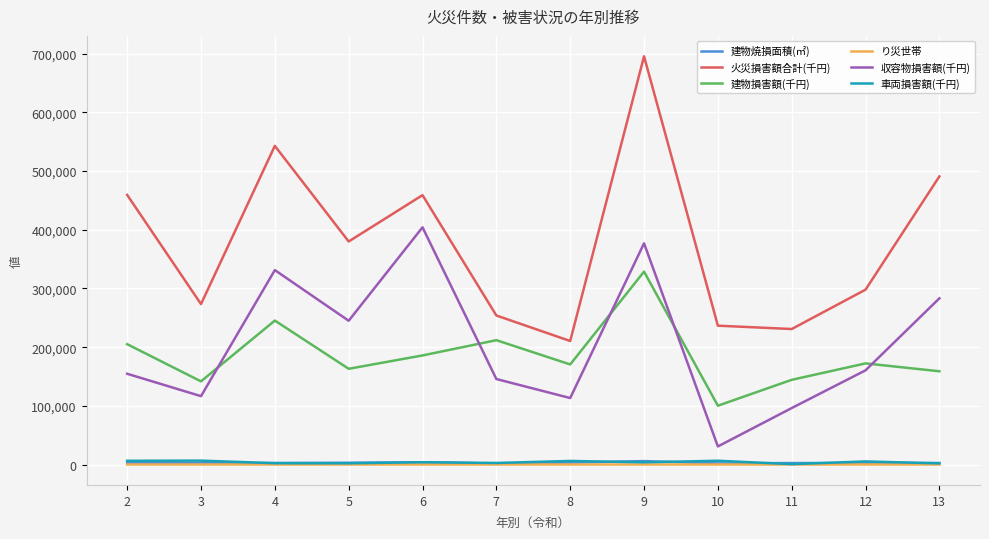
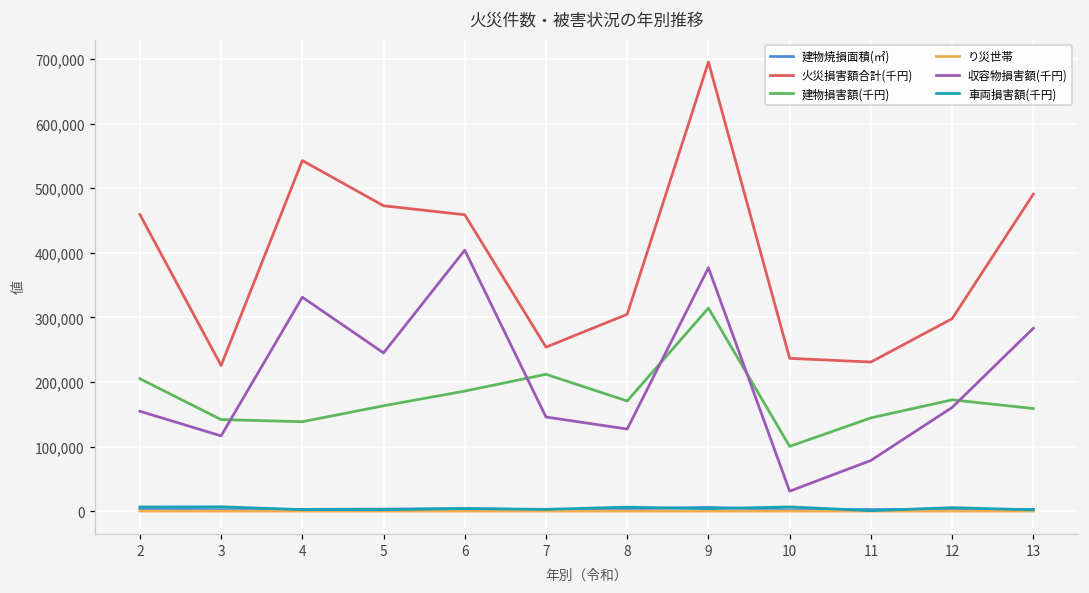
  {
    "火災損害額合計(千円)": {
      "2": "460,000",
-     "3": "270,000",
+     "3": "230,000",
      "4": "540,000",
-     "5": "380,000",
+     "5": "470,000",
      "6": "460,000",
      "7": "250,000",
-     "8": "210,000",
+     "8": "300,000",
      "9": "700,000",
      "10": "240,000",
      "11": "230,000",
      "12": "300,000",
      "13": "490,000"
    },
    "建物損害額(千円)": {
      "2": "210,000",
      "3": "140,000",
-     "4": "250,000",
+     "4": "140,000",
      "5": "160,000",
      "6": "190,000",
      "7": "210,000",
      "8": "170,000",
-     "9": "330,000",
+     "9": "310,000",
      "10": "100,000",
      "11": "140,000",
      "12": "170,000",
      "13": "160,000"
    },
    "収容物損害額(千円)": {
      "2": "150,000",
      "3": "120,000",
      "4": "330,000",
      "5": "250,000",
      "6": "400,000",
      "7": "150,000",
-     "8": "110,000",
+     "8": "130,000",
      "9": "380,000",
      "10": "30,000",
-     "11": "100,000",
+     "11": "80,000",
      "12": "160,000",
      "13": "280,000"
    },
    "車両損害額(千円)": {
      "3": "10,000",
      "10": "10,000"
    }
  }
